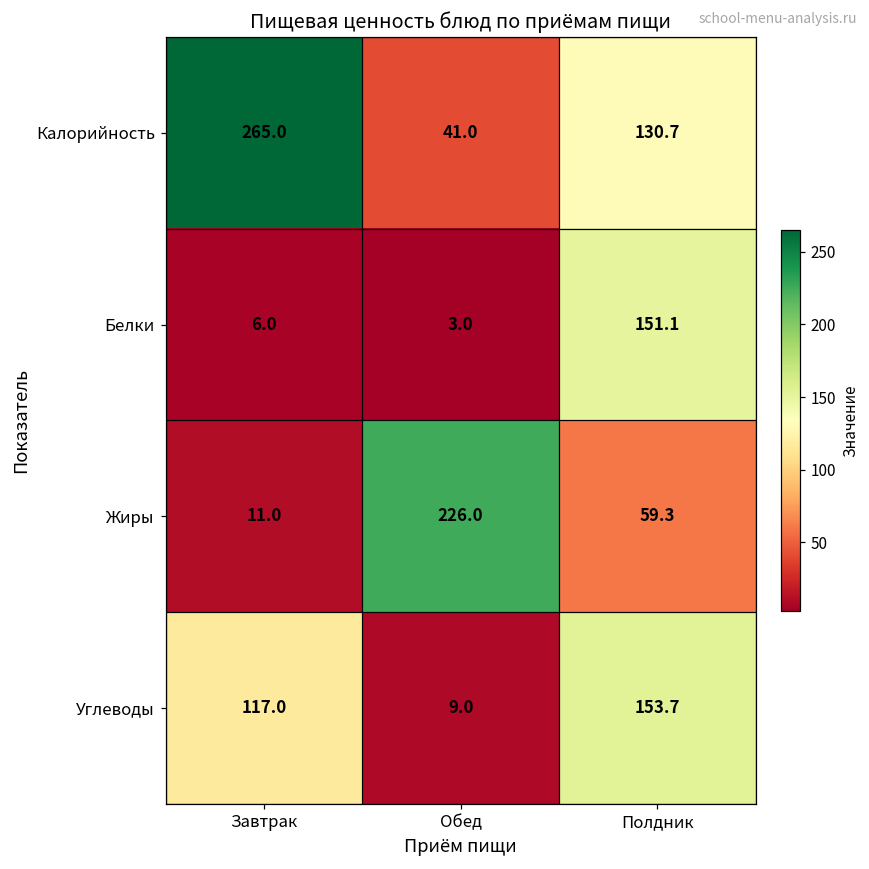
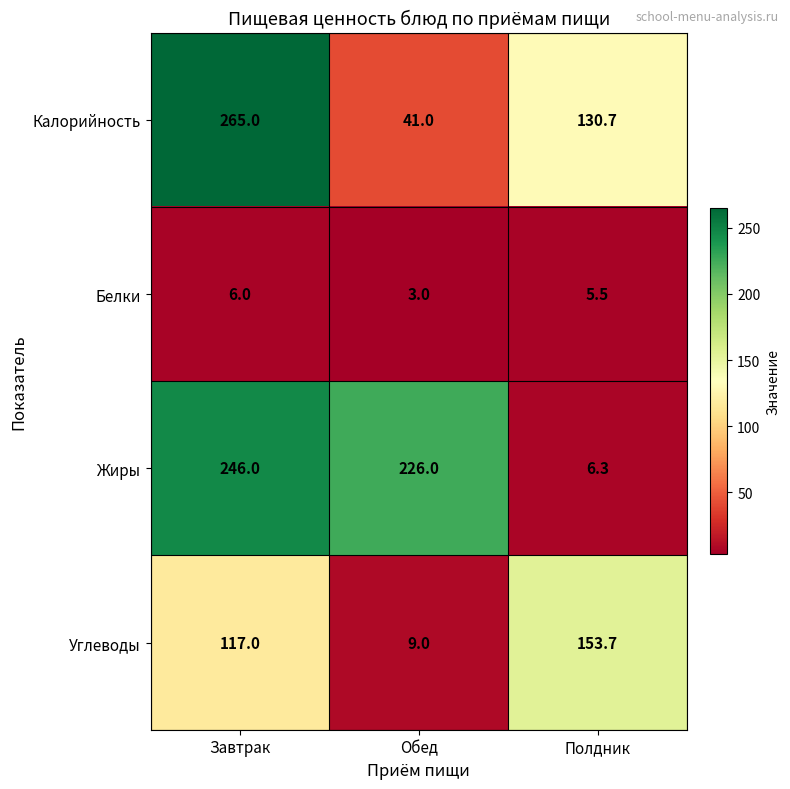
  {
    "Калорийность": {
      "Завтрак": 265.0,
      "Обед": 41.0,
      "Полдник": 130.7
    },
    "Белки": {
      "Завтрак": 6.0,
      "Обед": 3.0,
-     "Полдник": 151.1
+     "Полдник": 5.5
    },
    "Жиры": {
-     "Завтрак": 11.0,
+     "Завтрак": 246.0,
      "Обед": 226.0,
-     "Полдник": 59.3
+     "Полдник": 6.3
    },
    "Углеводы": {
      "Завтрак": 117.0,
      "Обед": 9.0,
      "Полдник": 153.7
    }
  }
